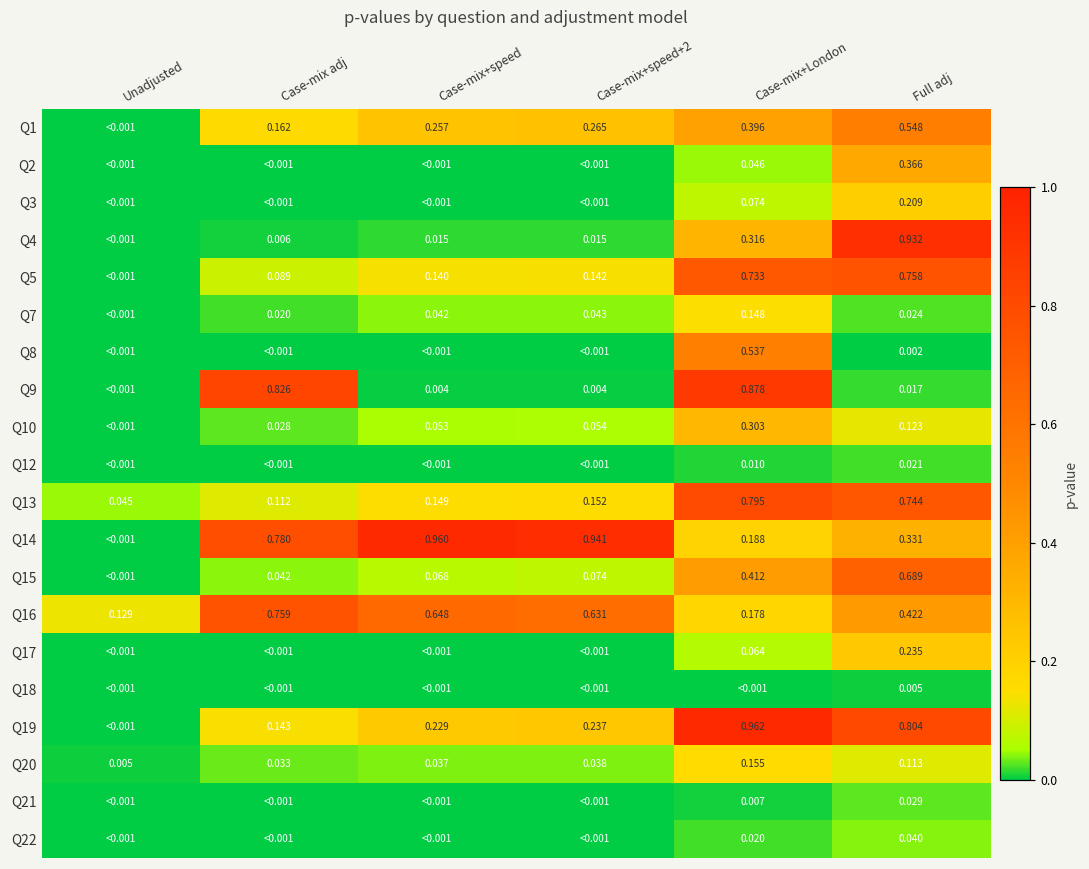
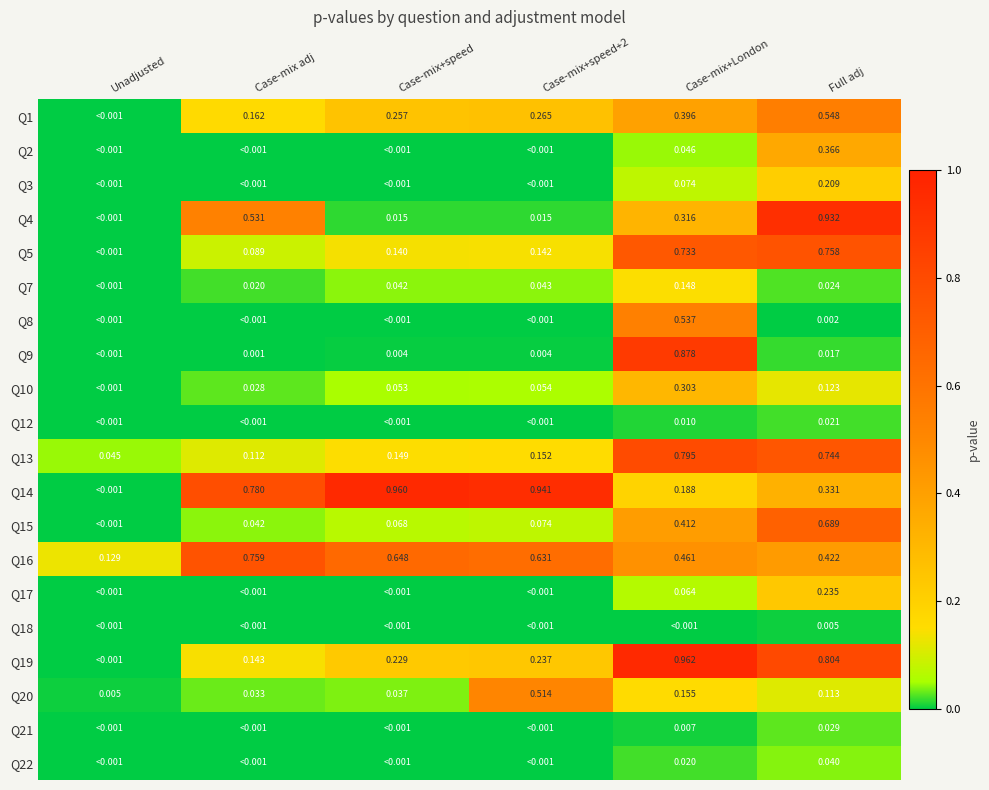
  {
    "Q1": {
      "Unadjusted": 0.001,
      "Case-mix adj": 0.162,
      "Case-mix+speed": 0.257,
      "Case-mix+speed+2": 0.265,
      "Case-mix+London": 0.396,
      "Full adj": 0.548
    },
    "Q2": {
      "Unadjusted": 0.001,
      "Case-mix adj": 0.001,
      "Case-mix+speed": 0.001,
      "Case-mix+speed+2": 0.001,
      "Case-mix+London": 0.046,
      "Full adj": 0.366
    },
    "Q3": {
      "Unadjusted": 0.001,
      "Case-mix adj": 0.001,
      "Case-mix+speed": 0.001,
      "Case-mix+speed+2": 0.001,
      "Case-mix+London": 0.074,
      "Full adj": 0.209
    },
    "Q4": {
      "Unadjusted": 0.001,
-     "Case-mix adj": 0.006,
+     "Case-mix adj": 0.531,
      "Case-mix+speed": 0.015,
      "Case-mix+speed+2": 0.015,
      "Case-mix+London": 0.316,
      "Full adj": 0.932
    },
    "Q5": {
      "Unadjusted": 0.001,
      "Case-mix adj": 0.089,
      "Case-mix+speed": 0.140,
      "Case-mix+speed+2": 0.142,
      "Case-mix+London": 0.733,
      "Full adj": 0.758
    },
    "Q7": {
      "Unadjusted": 0.001,
      "Case-mix adj": 0.020,
      "Case-mix+speed": 0.042,
      "Case-mix+speed+2": 0.043,
      "Case-mix+London": 0.148,
      "Full adj": 0.024
    },
    "Q8": {
      "Unadjusted": 0.001,
      "Case-mix adj": 0.001,
      "Case-mix+speed": 0.001,
      "Case-mix+speed+2": 0.001,
      "Case-mix+London": 0.537,
      "Full adj": 0.002
    },
    "Q9": {
      "Unadjusted": 0.001,
-     "Case-mix adj": 0.826,
+     "Case-mix adj": 0.001,
      "Case-mix+speed": 0.004,
      "Case-mix+speed+2": 0.004,
      "Case-mix+London": 0.878,
      "Full adj": 0.017
    },
    "Q10": {
      "Unadjusted": 0.001,
      "Case-mix adj": 0.028,
      "Case-mix+speed": 0.053,
      "Case-mix+speed+2": 0.054,
      "Case-mix+London": 0.303,
      "Full adj": 0.123
    },
    "Q12": {
      "Unadjusted": 0.001,
      "Case-mix adj": 0.001,
      "Case-mix+speed": 0.001,
      "Case-mix+speed+2": 0.001,
      "Case-mix+London": 0.010,
      "Full adj": 0.021
    },
    "Q13": {
      "Unadjusted": 0.045,
      "Case-mix adj": 0.112,
      "Case-mix+speed": 0.149,
      "Case-mix+speed+2": 0.152,
      "Case-mix+London": 0.795,
      "Full adj": 0.744
    },
    "Q14": {
      "Unadjusted": 0.001,
      "Case-mix adj": 0.780,
      "Case-mix+speed": 0.960,
      "Case-mix+speed+2": 0.941,
      "Case-mix+London": 0.188,
      "Full adj": 0.331
    },
    "Q15": {
      "Unadjusted": 0.001,
      "Case-mix adj": 0.042,
      "Case-mix+speed": 0.068,
      "Case-mix+speed+2": 0.074,
      "Case-mix+London": 0.412,
      "Full adj": 0.689
    },
    "Q16": {
      "Unadjusted": 0.129,
      "Case-mix adj": 0.759,
      "Case-mix+speed": 0.648,
      "Case-mix+speed+2": 0.631,
-     "Case-mix+London": 0.178,
+     "Case-mix+London": 0.461,
      "Full adj": 0.422
    },
    "Q17": {
      "Unadjusted": 0.001,
      "Case-mix adj": 0.001,
      "Case-mix+speed": 0.001,
      "Case-mix+speed+2": 0.001,
      "Case-mix+London": 0.064,
      "Full adj": 0.235
    },
    "Q18": {
      "Unadjusted": 0.001,
      "Case-mix adj": 0.001,
      "Case-mix+speed": 0.001,
      "Case-mix+speed+2": 0.001,
      "Case-mix+London": 0.001,
      "Full adj": 0.005
    },
    "Q19": {
      "Unadjusted": 0.001,
      "Case-mix adj": 0.143,
      "Case-mix+speed": 0.229,
      "Case-mix+speed+2": 0.237,
      "Case-mix+London": 0.962,
      "Full adj": 0.804
    },
    "Q20": {
      "Unadjusted": 0.005,
      "Case-mix adj": 0.033,
      "Case-mix+speed": 0.037,
-     "Case-mix+speed+2": 0.038,
+     "Case-mix+speed+2": 0.514,
      "Case-mix+London": 0.155,
      "Full adj": 0.113
    },
    "Q21": {
      "Unadjusted": 0.001,
      "Case-mix adj": 0.001,
      "Case-mix+speed": 0.001,
      "Case-mix+speed+2": 0.001,
      "Case-mix+London": 0.007,
      "Full adj": 0.029
    },
    "Q22": {
      "Unadjusted": 0.001,
      "Case-mix adj": 0.001,
      "Case-mix+speed": 0.001,
      "Case-mix+speed+2": 0.001,
      "Case-mix+London": 0.020,
      "Full adj": 0.040
    }
  }
